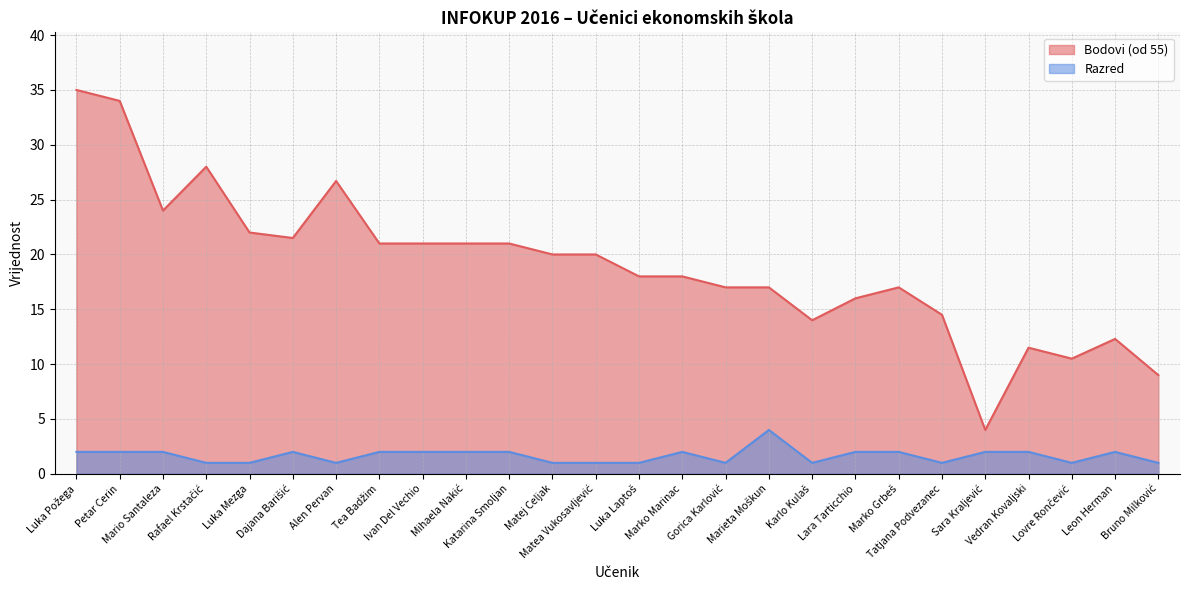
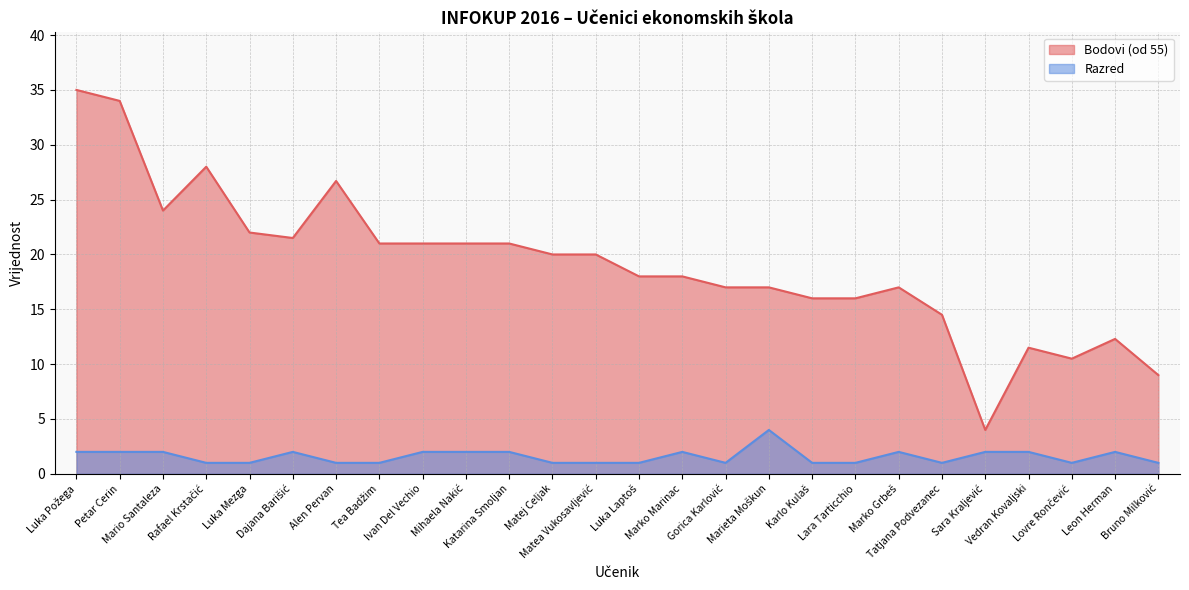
  {
    "Bodovi (od 55)": {
      "Luka Požega": 35,
      "Petar Cerin": 34,
      "Mario Santaleza": 24,
      "Rafael Krstačić": 28,
      "Luka Mezga": 22,
      "Dajana Barišić": 21.5,
      "Alen Pervan": 26.7,
      "Tea Badžim": 21,
      "Ivan Del Vechio": 21,
      "Mihaela Nakić": 21,
      "Katarina Smoljan": 21,
      "Matej Celjak": 20,
      "Matea Vukosavljević": 20,
      "Luka Laptoš": 18,
      "Marko Marinac": 18,
      "Gorica Karlović": 17,
      "Marieta Moškun": 17,
-     "Karlo Kulaš": 14,
+     "Karlo Kulaš": 16,
      "Lara Tarticchio": 16,
      "Marko Grbeš": 17,
      "Tatjana Podvezanec": 14.5,
      "Sara Kraljević": 4,
      "Vedran Kovaljski": 11.5,
      "Lovre Rončević": 10.5,
      "Leon Herman": 12.3,
      "Bruno Milković": 9
    },
    "Razred": {
      "Luka Požega": 2,
      "Petar Cerin": 2,
      "Mario Santaleza": 2,
      "Rafael Krstačić": 1,
      "Luka Mezga": 1,
      "Dajana Barišić": 2,
      "Alen Pervan": 1,
-     "Tea Badžim": 2,
+     "Tea Badžim": 1,
      "Ivan Del Vechio": 2,
      "Mihaela Nakić": 2,
      "Katarina Smoljan": 2,
      "Matej Celjak": 1,
      "Matea Vukosavljević": 1,
      "Luka Laptoš": 1,
      "Marko Marinac": 2,
      "Gorica Karlović": 1,
      "Marieta Moškun": 4,
      "Karlo Kulaš": 1,
-     "Lara Tarticchio": 2,
+     "Lara Tarticchio": 1,
      "Marko Grbeš": 2,
      "Tatjana Podvezanec": 1,
      "Sara Kraljević": 2,
      "Vedran Kovaljski": 2,
      "Lovre Rončević": 1,
      "Leon Herman": 2,
      "Bruno Milković": 1
    }
  }
